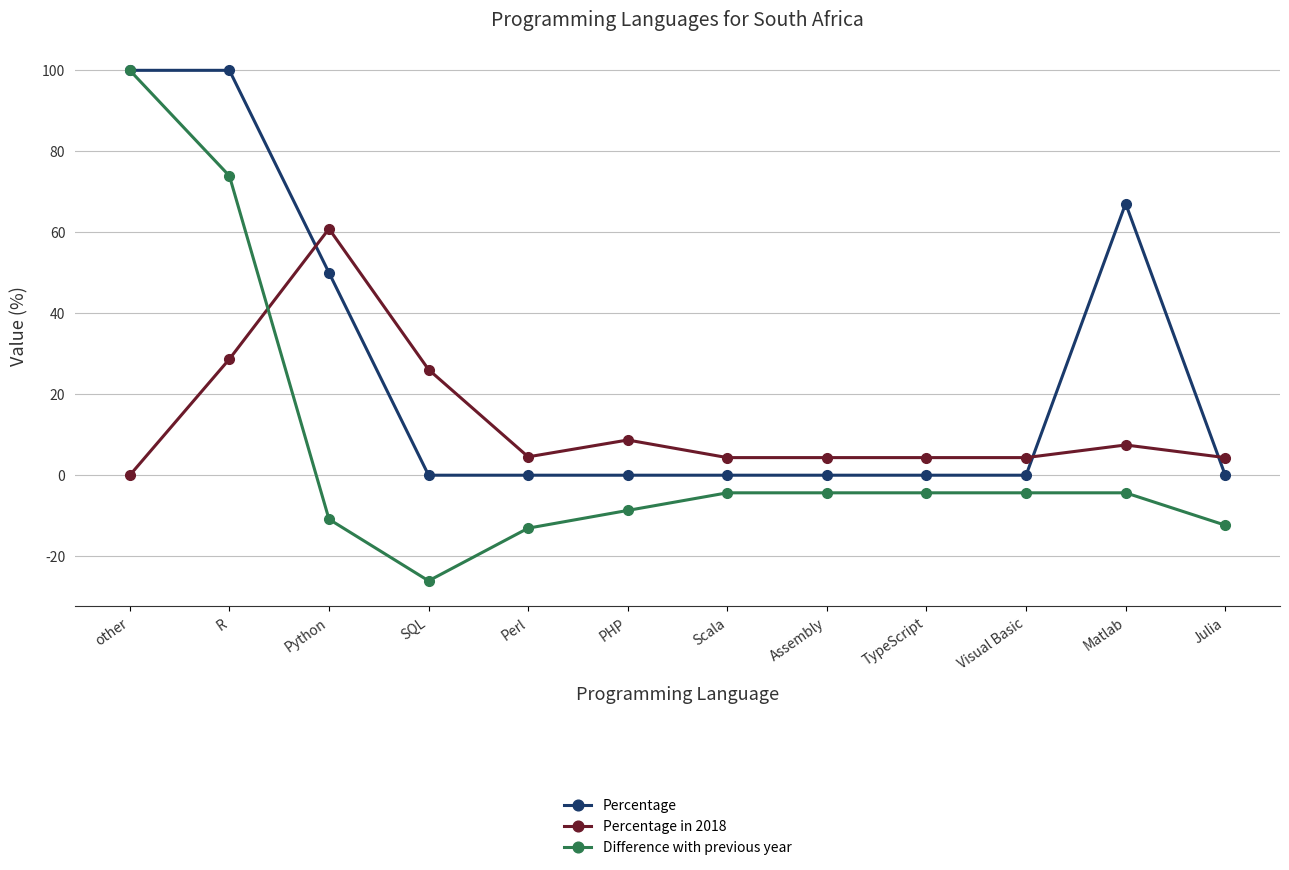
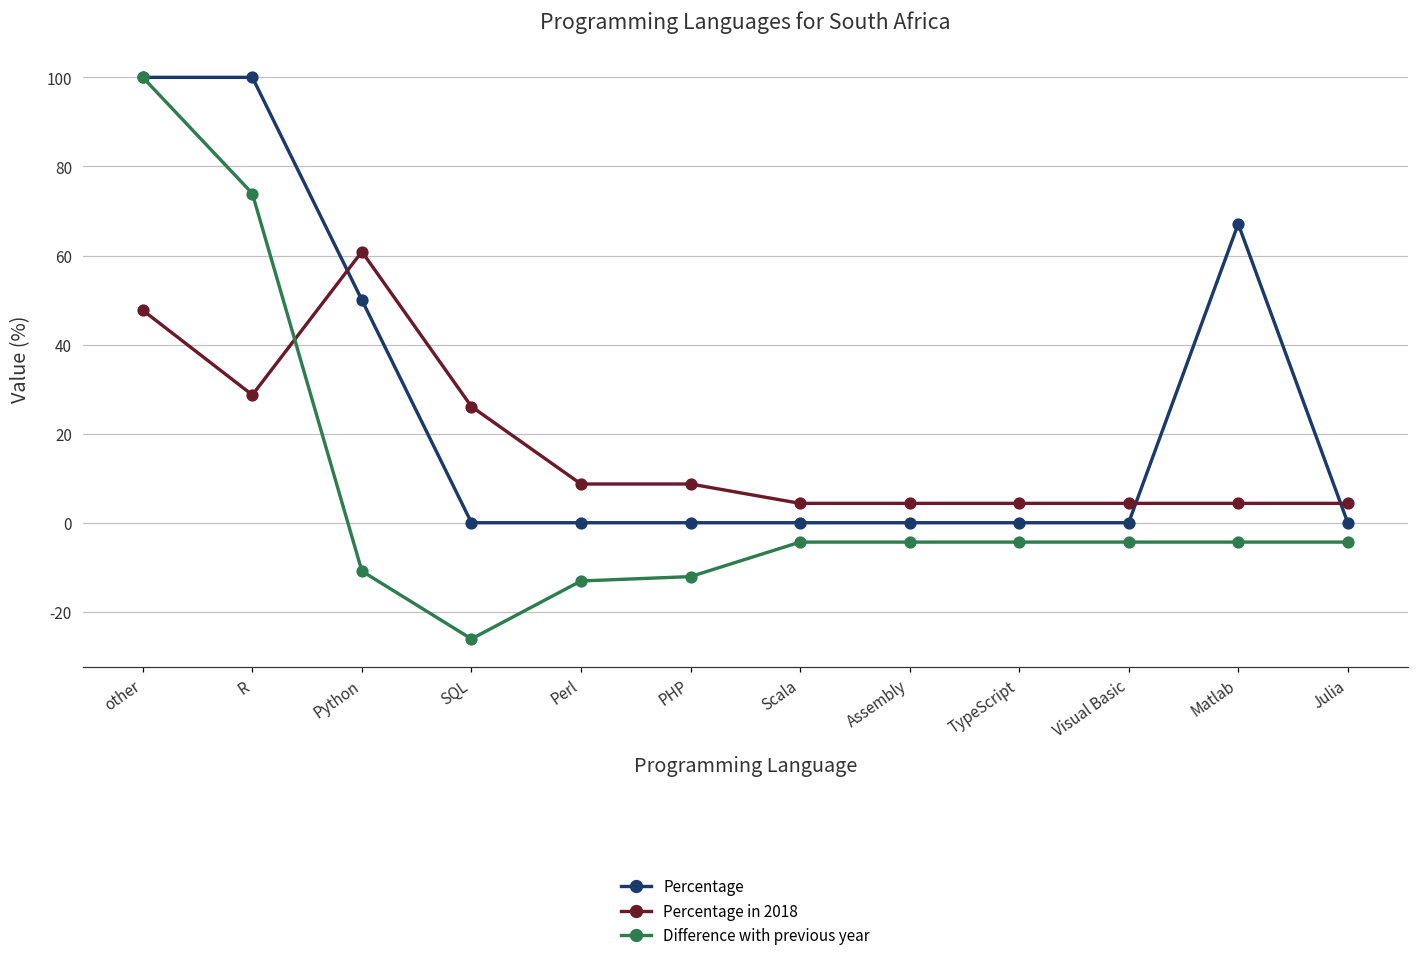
  {
    "Percentage": {
      "R": 100,
      "Python": 50,
      "SQL": 0,
      "Perl": 0,
      "PHP": 0,
      "Scala": 0,
      "Assembly": 0,
      "TypeScript": 0,
      "Visual Basic": 0,
      "Matlab": 67,
      "Julia": 0
    },
    "Percentage in 2018": {
-     "other": 0,
+     "other": 48,
      "R": 29,
      "Python": 61,
      "SQL": 26,
-     "Perl": 5,
+     "Perl": 9,
      "PHP": 9,
      "Scala": 4,
      "Assembly": 4,
      "TypeScript": 4,
      "Visual Basic": 4,
-     "Matlab": 7,
+     "Matlab": 4,
      "Julia": 4
    },
    "Difference with previous year": {
      "R": 74,
      "Python": -11,
      "SQL": -26,
      "Perl": -13,
-     "PHP": -9,
+     "PHP": -12,
      "Scala": -4,
      "Assembly": -4,
      "TypeScript": -4,
      "Visual Basic": -4,
      "Matlab": -4,
-     "Julia": -12
+     "Julia": -4
    }
  }
